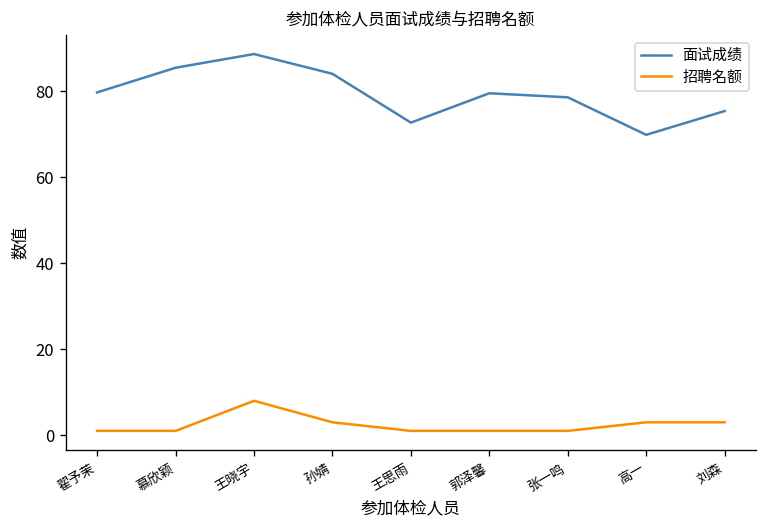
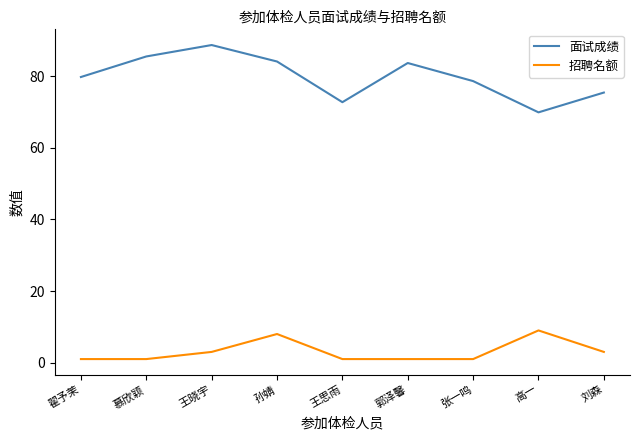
  {
    "面试成绩": {
      "翟予茉": 80,
      "慕欣颖": 86,
      "王晓宇": 89,
      "孙婧": 84,
      "王思雨": 73,
-     "郭泽馨": 80,
+     "郭泽馨": 84,
      "张一鸣": 79,
      "高一": 70,
      "刘森": 75
    },
    "招聘名额": {
      "翟予茉": 1,
      "慕欣颖": 1,
-     "王晓宇": 8,
-     "孙婧": 3,
+     "王晓宇": 3,
+     "孙婧": 8,
      "王思雨": 1,
      "郭泽馨": 1,
      "张一鸣": 1,
-     "高一": 3,
+     "高一": 9,
      "刘森": 3
    }
  }
